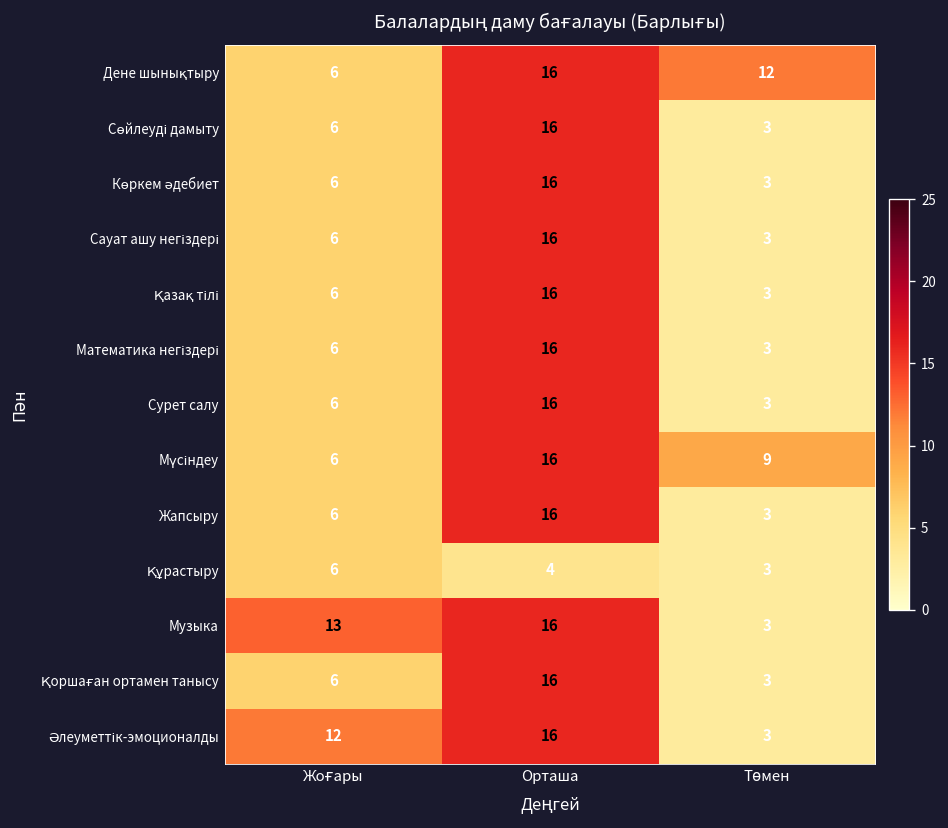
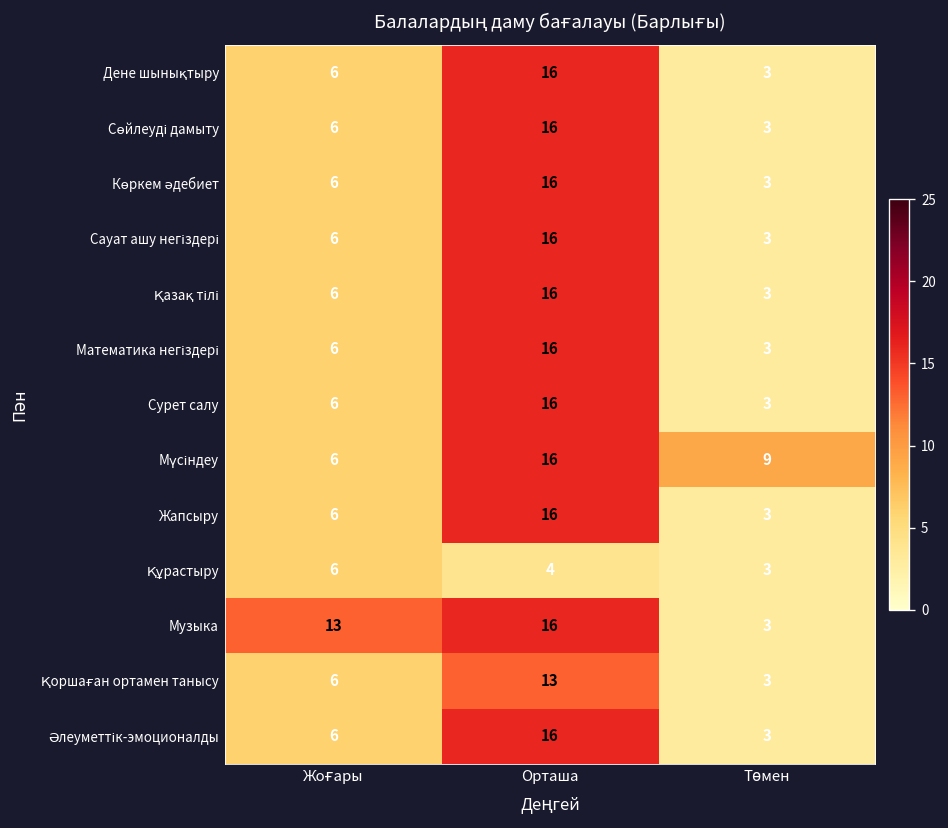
  {
    "Дене шынықтыру": {
      "Жоғары": 6,
      "Орташа": 16,
-     "Төмен": 12
+     "Төмен": 3
    },
    "Сөйлеуді дамыту": {
      "Жоғары": 6,
      "Орташа": 16,
      "Төмен": 3
    },
    "Көркем әдебиет": {
      "Жоғары": 6,
      "Орташа": 16,
      "Төмен": 3
    },
    "Сауат ашу негіздері": {
      "Жоғары": 6,
      "Орташа": 16,
      "Төмен": 3
    },
    "Қазақ тілі": {
      "Жоғары": 6,
      "Орташа": 16,
      "Төмен": 3
    },
    "Математика негіздері": {
      "Жоғары": 6,
      "Орташа": 16,
      "Төмен": 3
    },
    "Сурет салу": {
      "Жоғары": 6,
      "Орташа": 16,
      "Төмен": 3
    },
    "Мүсіндеу": {
      "Жоғары": 6,
      "Орташа": 16,
      "Төмен": 9
    },
    "Жапсыру": {
      "Жоғары": 6,
      "Орташа": 16,
      "Төмен": 3
    },
    "Құрастыру": {
      "Жоғары": 6,
      "Орташа": 4,
      "Төмен": 3
    },
    "Музыка": {
      "Жоғары": 13,
      "Орташа": 16,
      "Төмен": 3
    },
    "Қоршаған ортамен танысу": {
      "Жоғары": 6,
-     "Орташа": 16,
+     "Орташа": 13,
      "Төмен": 3
    },
    "Әлеуметтік-эмоционалды": {
-     "Жоғары": 12,
+     "Жоғары": 6,
      "Орташа": 16,
      "Төмен": 3
    }
  }
